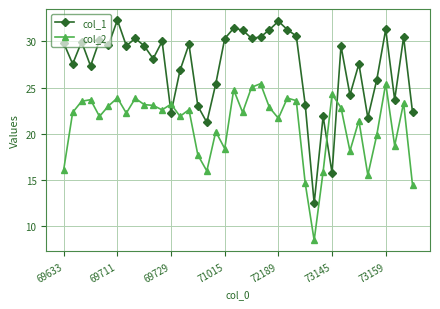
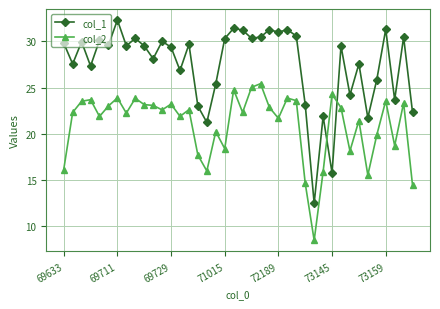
  {
    "col_1": {
      "69711": 32,
-     "69729": 22,
+     "69729": 29,
      "71015": 30,
-     "72189": 32,
+     "72189": 31,
      "73145": 16,
      "73159": 31
    },
    "col_2": {
      "69633": 16,
      "69711": 24,
      "69729": 23,
      "71015": 18,
      "72189": 22,
      "73145": 24,
-     "73159": 25
+     "73159": 24
    }
  }
